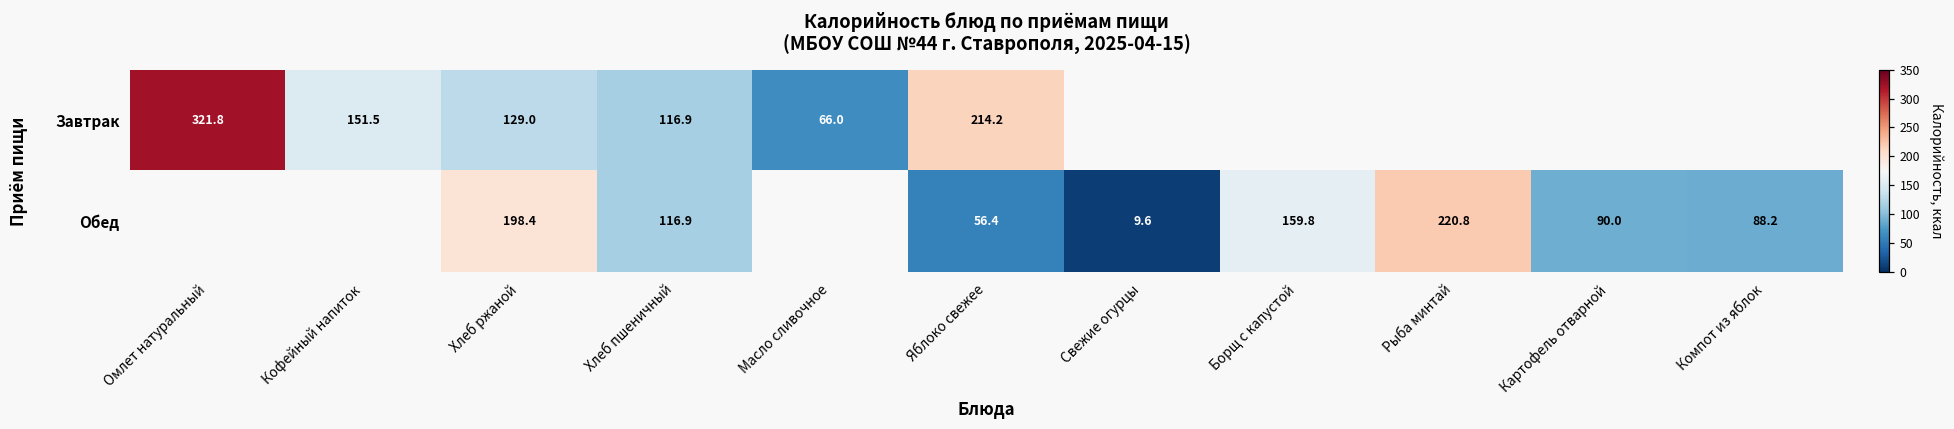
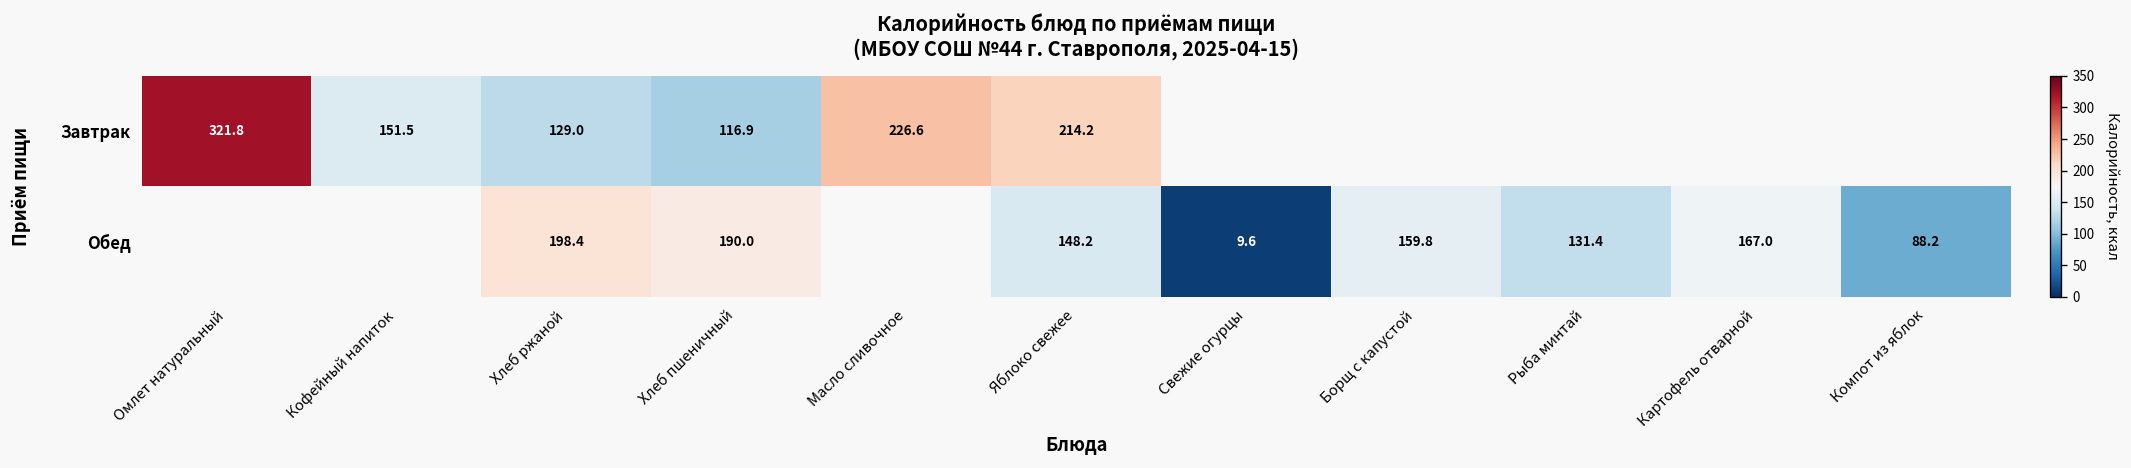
  {
    "Завтрак": {
      "Омлет натуральный": 321.8,
      "Кофейный напиток": 151.5,
      "Хлеб ржаной": 129.0,
      "Хлеб пшеничный": 116.9,
-     "Масло сливочное": 66.0,
+     "Масло сливочное": 226.6,
      "Яблоко свежее": 214.2
    },
    "Обед": {
      "Хлеб ржаной": 198.4,
-     "Хлеб пшеничный": 116.9,
-     "Яблоко свежее": 56.4,
+     "Хлеб пшеничный": 190.0,
+     "Яблоко свежее": 148.2,
      "Свежие огурцы": 9.6,
      "Борщ с капустой": 159.8,
-     "Рыба минтай": 220.8,
-     "Картофель отварной": 90.0,
+     "Рыба минтай": 131.4,
+     "Картофель отварной": 167.0,
      "Компот из яблок": 88.2
    }
  }
